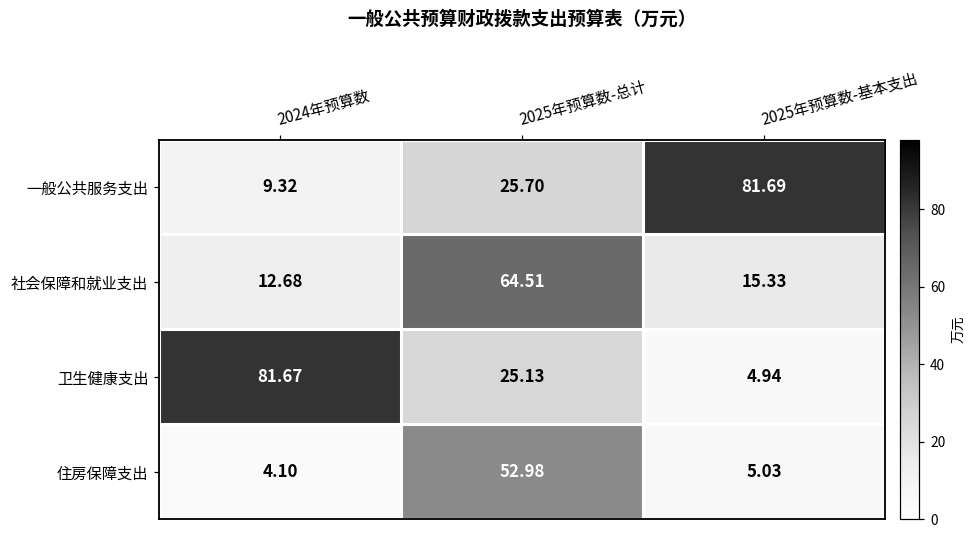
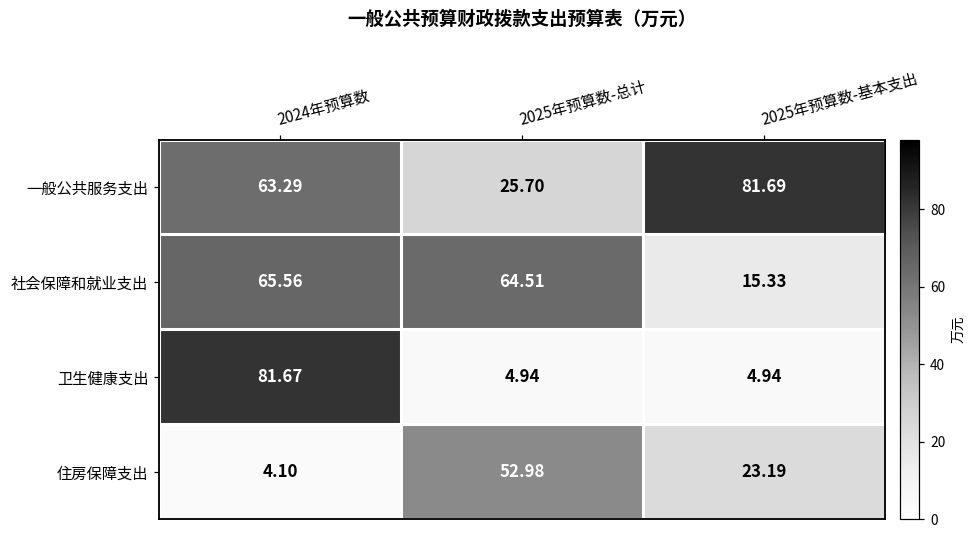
  {
    "一般公共服务支出": {
-     "2024年预算数": 9.32,
+     "2024年预算数": 63.29,
      "2025年预算数-总计": 25.70,
      "2025年预算数-基本支出": 81.69
    },
    "社会保障和就业支出": {
-     "2024年预算数": 12.68,
+     "2024年预算数": 65.56,
      "2025年预算数-总计": 64.51,
      "2025年预算数-基本支出": 15.33
    },
    "卫生健康支出": {
      "2024年预算数": 81.67,
-     "2025年预算数-总计": 25.13,
+     "2025年预算数-总计": 4.94,
      "2025年预算数-基本支出": 4.94
    },
    "住房保障支出": {
      "2024年预算数": 4.10,
      "2025年预算数-总计": 52.98,
-     "2025年预算数-基本支出": 5.03
+     "2025年预算数-基本支出": 23.19
    }
  }
